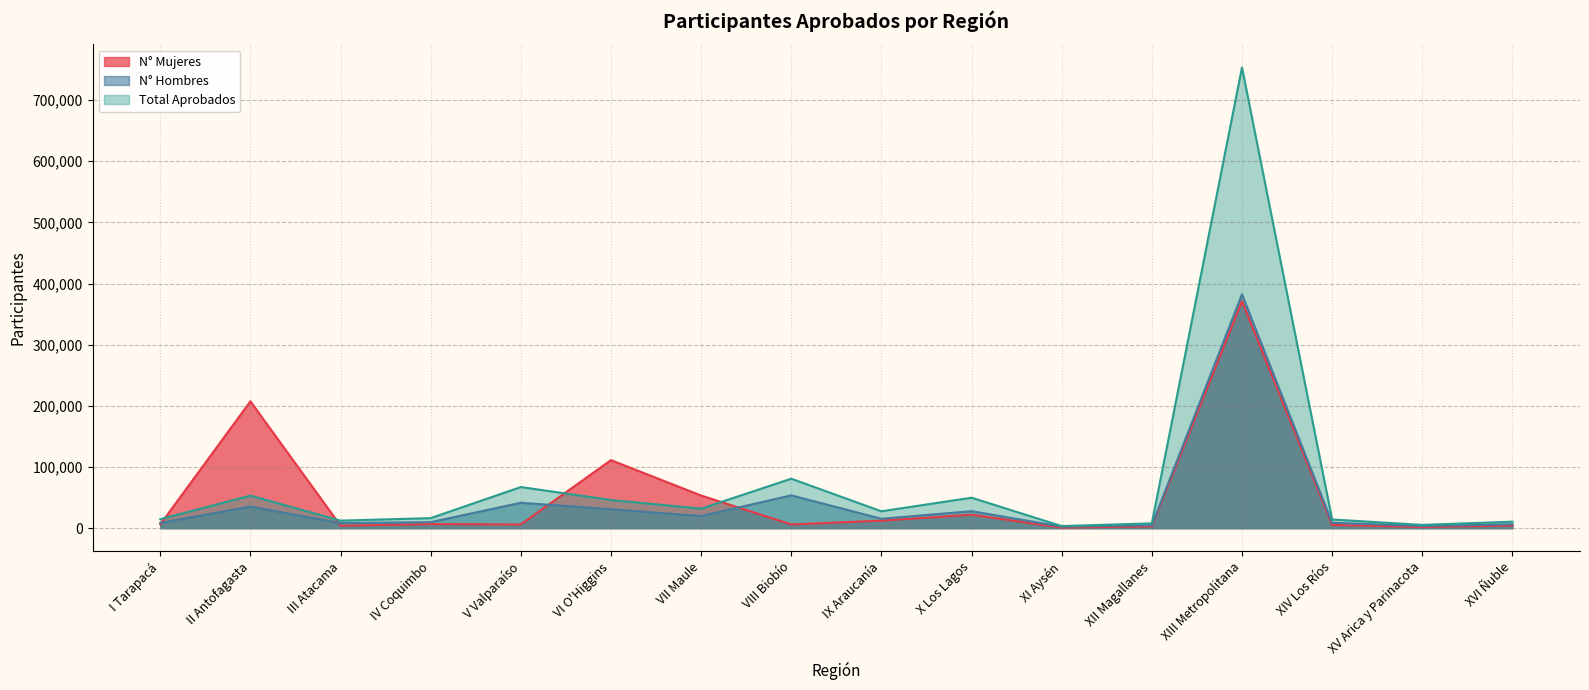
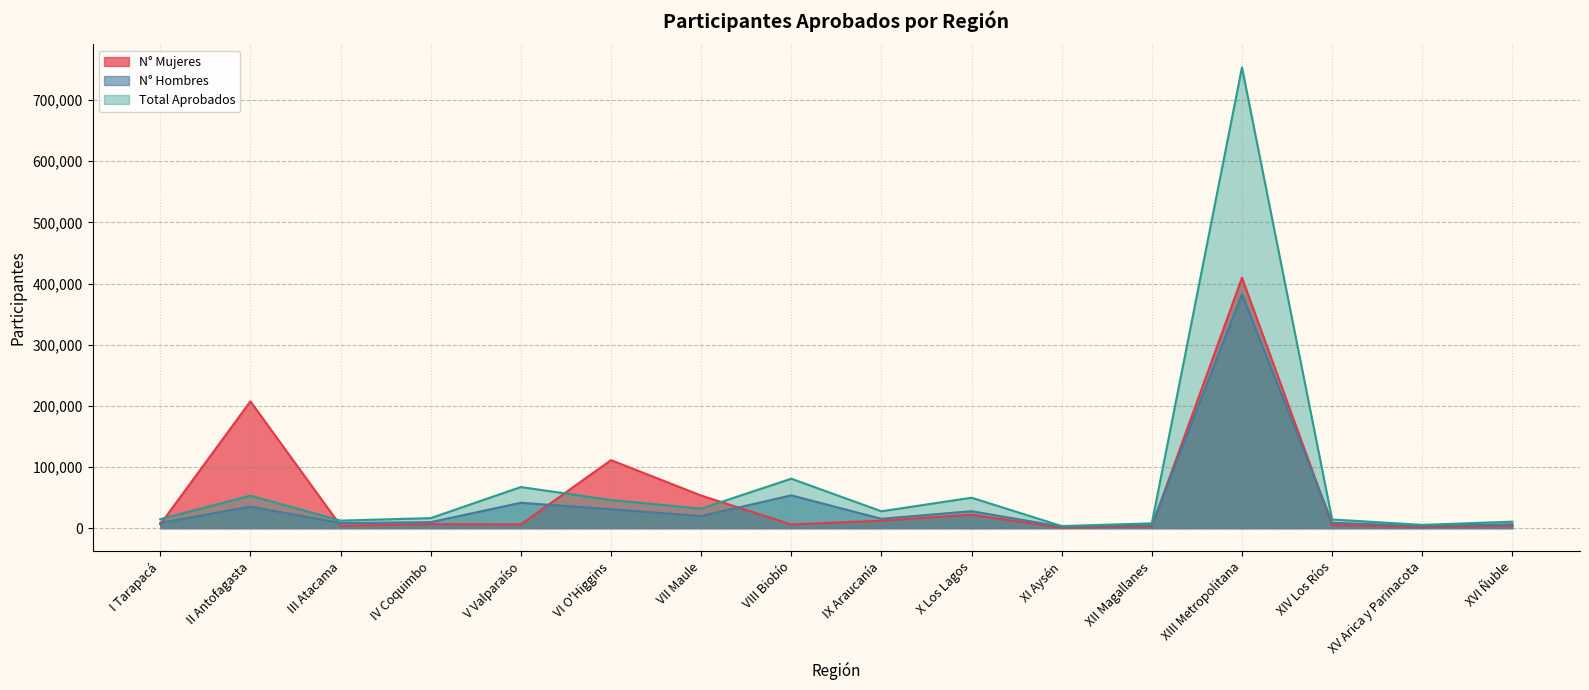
  {
    "N° Mujeres": {
      "II Antofagasta": "210,000",
      "III Atacama": "0",
      "V Valparaíso": "10,000",
      "VI O'Higgins": "110,000",
      "VII Maule": "50,000",
      "VIII Biobío": "10,000",
      "X Los Lagos": "20,000",
-     "XIII Metropolitana": "370,000"
+     "XIII Metropolitana": "410,000"
    }
  }
